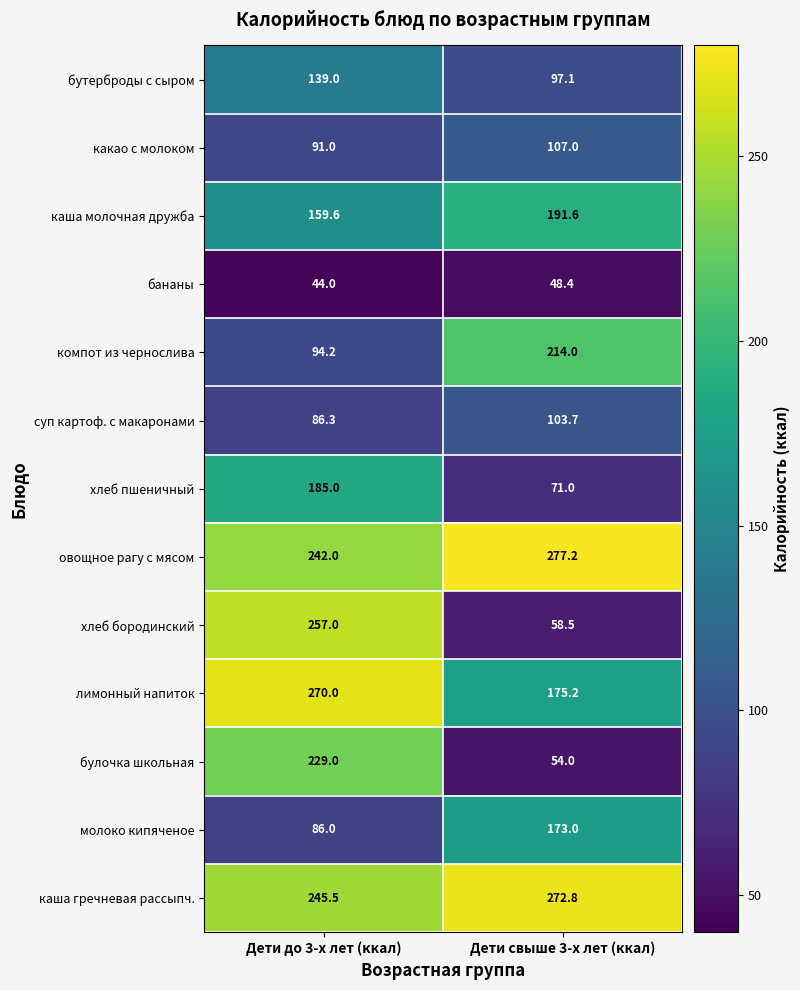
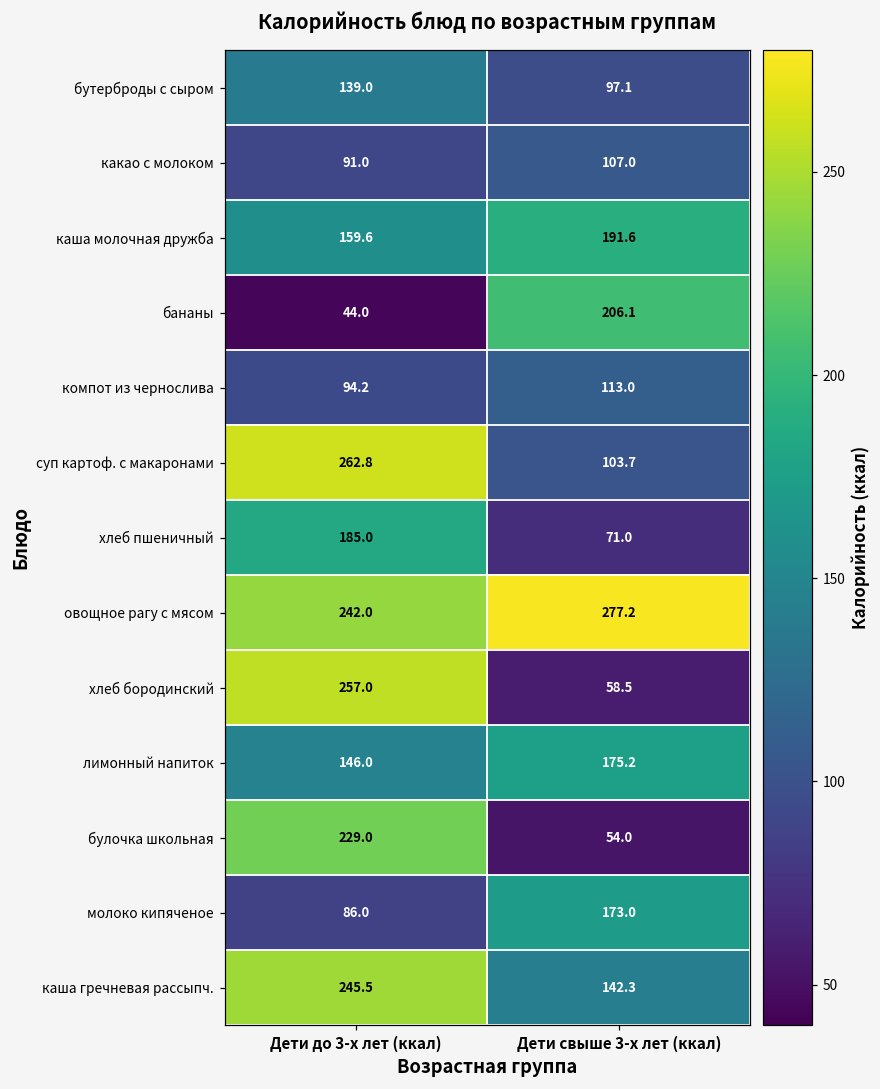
  {
    "бутерброды с сыром": {
      "Дети до 3-х лет (ккал)": 139.0,
      "Дети свыше 3-х лет (ккал)": 97.1
    },
    "какао с молоком": {
      "Дети до 3-х лет (ккал)": 91.0,
      "Дети свыше 3-х лет (ккал)": 107.0
    },
    "каша молочная дружба": {
      "Дети до 3-х лет (ккал)": 159.6,
      "Дети свыше 3-х лет (ккал)": 191.6
    },
    "бананы": {
      "Дети до 3-х лет (ккал)": 44.0,
-     "Дети свыше 3-х лет (ккал)": 48.4
+     "Дети свыше 3-х лет (ккал)": 206.1
    },
    "компот из чернослива": {
      "Дети до 3-х лет (ккал)": 94.2,
-     "Дети свыше 3-х лет (ккал)": 214.0
+     "Дети свыше 3-х лет (ккал)": 113.0
    },
    "суп картоф. с макаронами": {
-     "Дети до 3-х лет (ккал)": 86.3,
+     "Дети до 3-х лет (ккал)": 262.8,
      "Дети свыше 3-х лет (ккал)": 103.7
    },
    "хлеб пшеничный": {
      "Дети до 3-х лет (ккал)": 185.0,
      "Дети свыше 3-х лет (ккал)": 71.0
    },
    "овощное рагу с мясом": {
      "Дети до 3-х лет (ккал)": 242.0,
      "Дети свыше 3-х лет (ккал)": 277.2
    },
    "хлеб бородинский": {
      "Дети до 3-х лет (ккал)": 257.0,
      "Дети свыше 3-х лет (ккал)": 58.5
    },
    "лимонный напиток": {
-     "Дети до 3-х лет (ккал)": 270.0,
+     "Дети до 3-х лет (ккал)": 146.0,
      "Дети свыше 3-х лет (ккал)": 175.2
    },
    "булочка школьная": {
      "Дети до 3-х лет (ккал)": 229.0,
      "Дети свыше 3-х лет (ккал)": 54.0
    },
    "молоко кипяченое": {
      "Дети до 3-х лет (ккал)": 86.0,
      "Дети свыше 3-х лет (ккал)": 173.0
    },
    "каша гречневая рассыпч.": {
      "Дети до 3-х лет (ккал)": 245.5,
-     "Дети свыше 3-х лет (ккал)": 272.8
+     "Дети свыше 3-х лет (ккал)": 142.3
    }
  }
